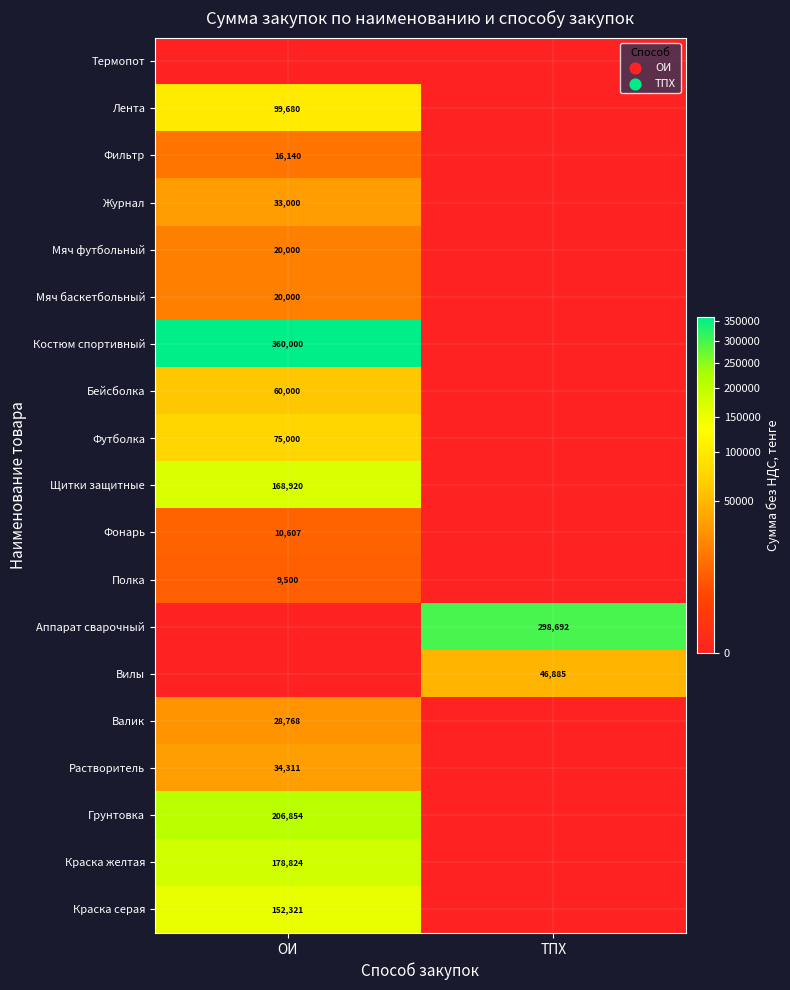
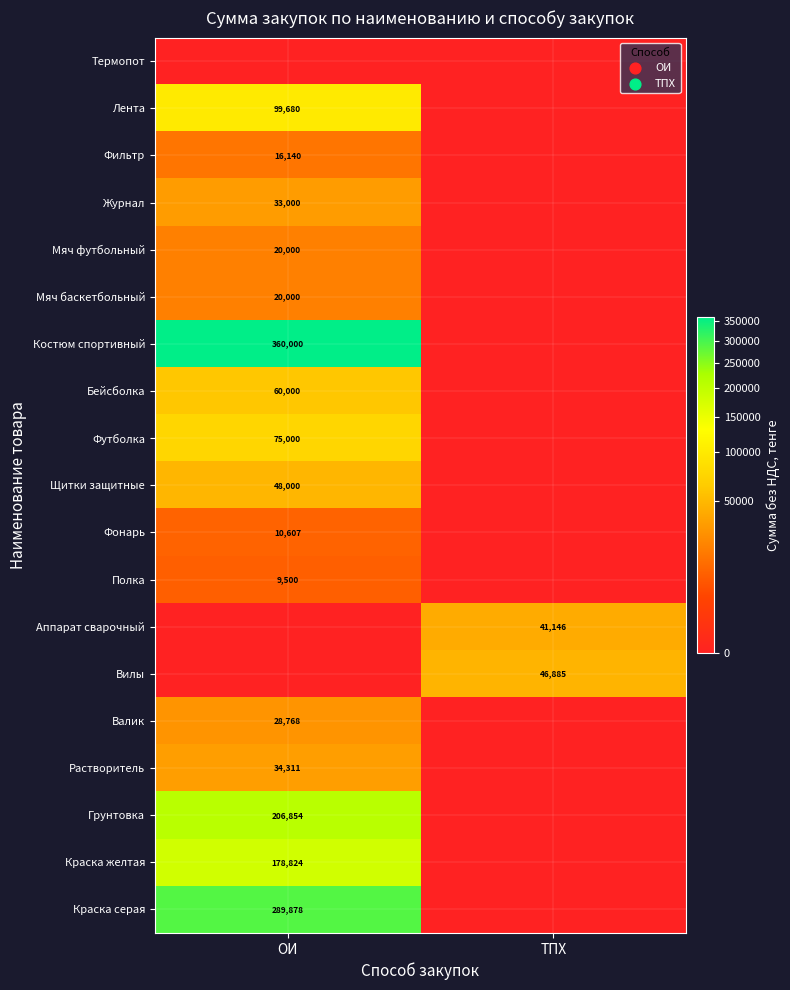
  {
    "Лента": {
      "ОИ": "99,680"
    },
    "Фильтр": {
      "ОИ": "16,140"
    },
    "Журнал": {
      "ОИ": "33,000"
    },
    "Мяч футбольный": {
      "ОИ": "20,000"
    },
    "Мяч баскетбольный": {
      "ОИ": "20,000"
    },
    "Костюм спортивный": {
      "ОИ": "360,000"
    },
    "Бейсболка": {
      "ОИ": "60,000"
    },
    "Футболка": {
      "ОИ": "75,000"
    },
    "Щитки защитные": {
-     "ОИ": "168,920"
+     "ОИ": "48,000"
    },
    "Фонарь": {
      "ОИ": "10,607"
    },
    "Полка": {
      "ОИ": "9,500"
    },
    "Аппарат сварочный": {
-     "ТПХ": "298,692"
+     "ТПХ": "41,146"
    },
    "Вилы": {
      "ТПХ": "46,885"
    },
    "Валик": {
      "ОИ": "28,768"
    },
    "Растворитель": {
      "ОИ": "34,311"
    },
    "Грунтовка": {
      "ОИ": "206,854"
    },
    "Краска желтая": {
      "ОИ": "178,824"
    },
    "Краска серая": {
-     "ОИ": "152,321"
+     "ОИ": "289,878"
    }
  }
